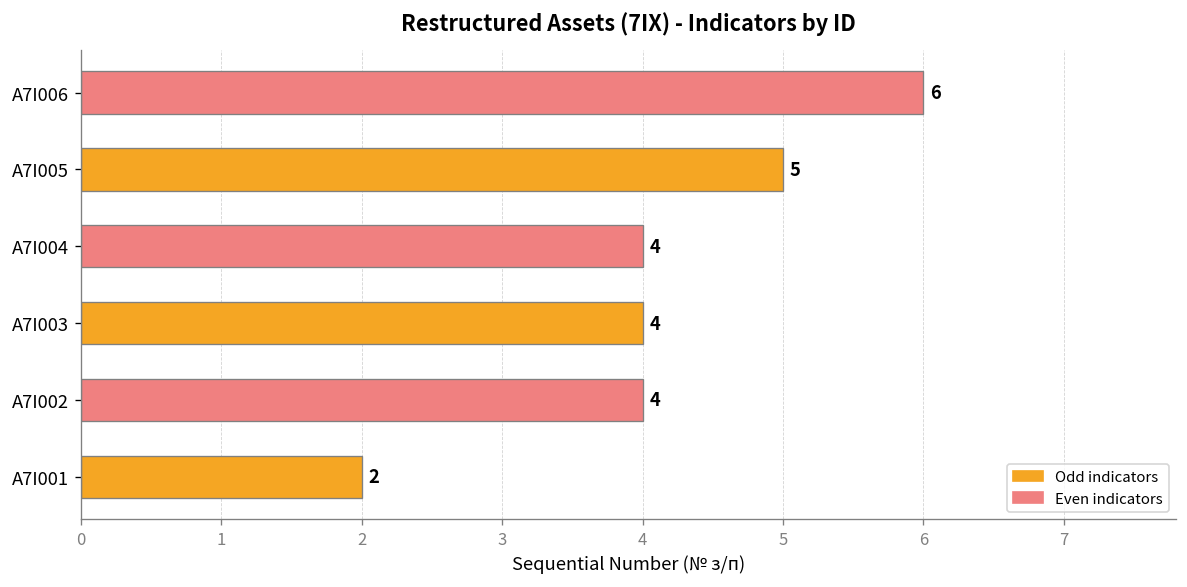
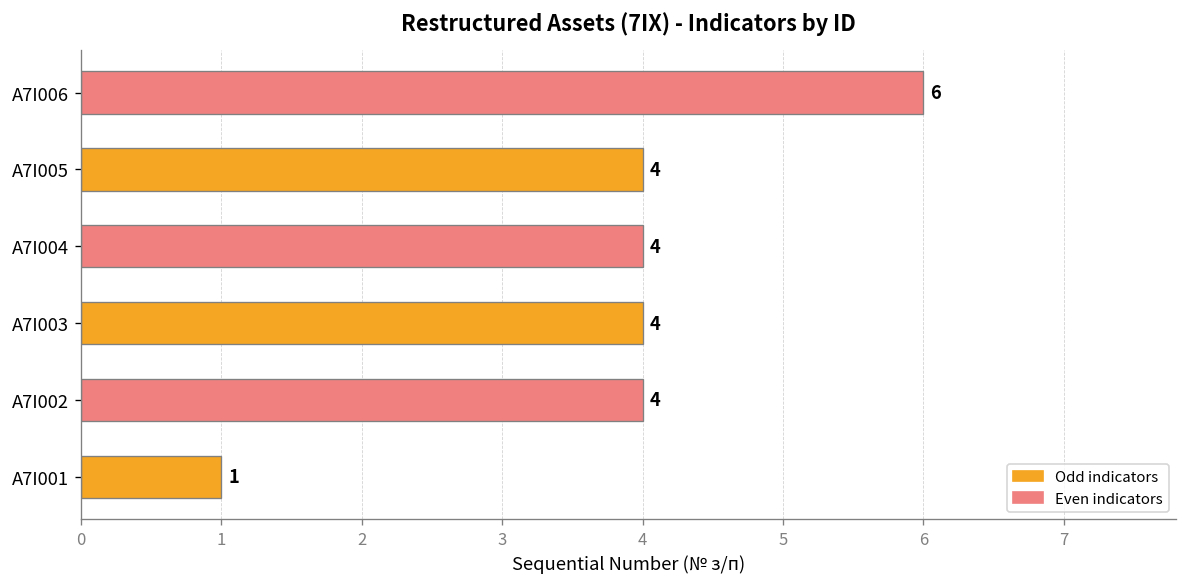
  {
    "A7I006": 6,
-   "A7I005": 5,
+   "A7I005": 4,
    "A7I004": 4,
    "A7I003": 4,
    "A7I002": 4,
-   "A7I001": 2
+   "A7I001": 1
  }
